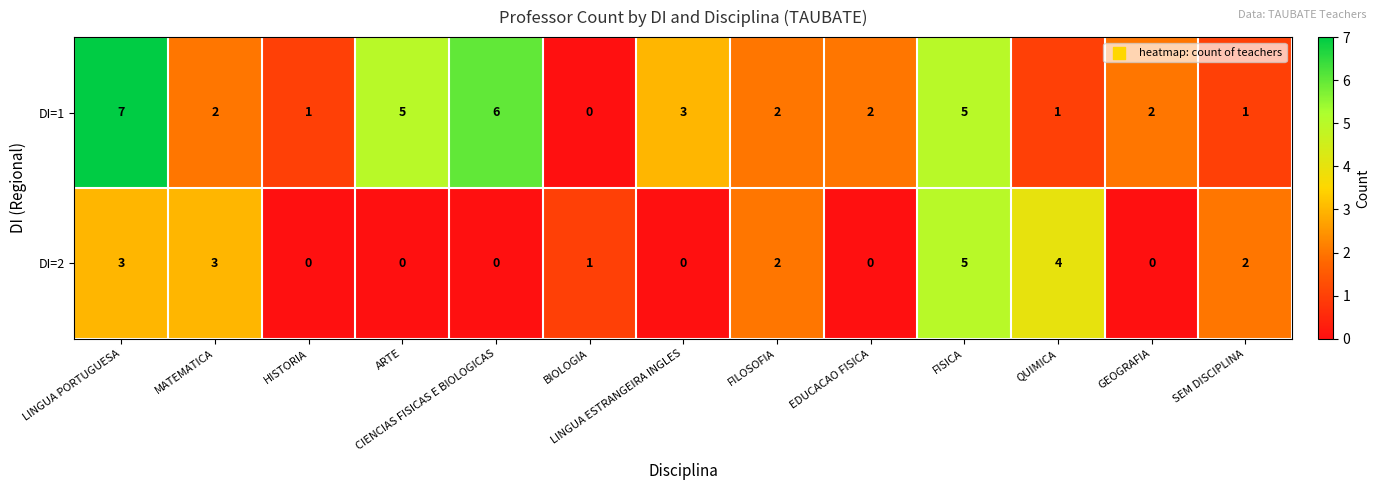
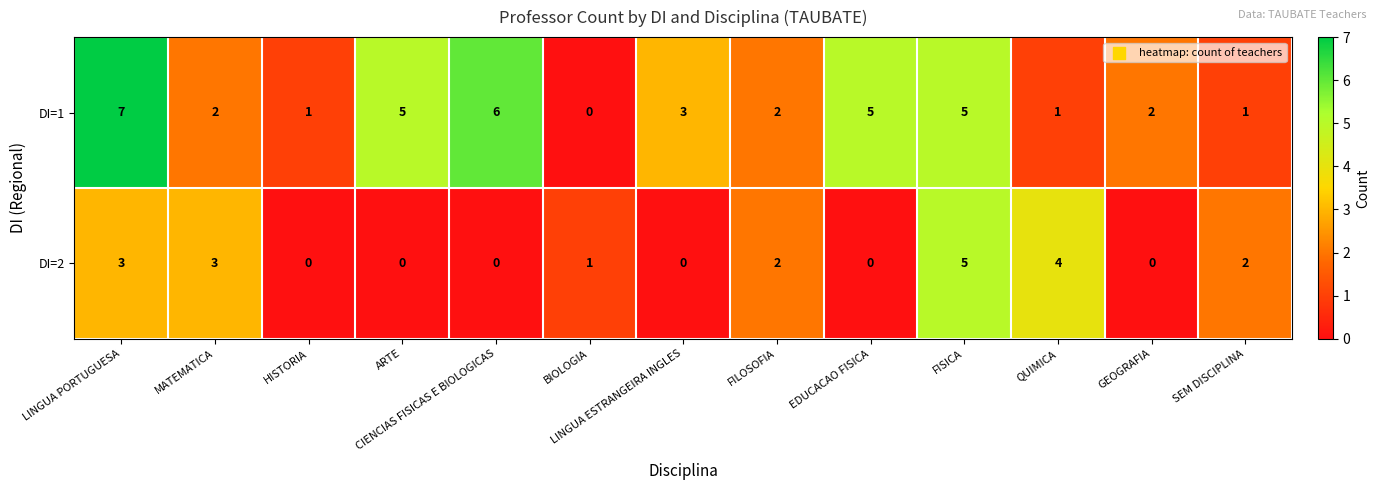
  {
    "DI=1": {
      "LINGUA PORTUGUESA": 7,
      "MATEMATICA": 2,
      "HISTORIA": 1,
      "ARTE": 5,
      "CIENCIAS FISICAS E BIOLOGICAS": 6,
      "BIOLOGIA": 0,
      "LINGUA ESTRANGEIRA INGLES": 3,
      "FILOSOFIA": 2,
-     "EDUCACAO FISICA": 2,
+     "EDUCACAO FISICA": 5,
      "FISICA": 5,
      "QUIMICA": 1,
      "GEOGRAFIA": 2,
      "SEM DISCIPLINA": 1
    },
    "DI=2": {
      "LINGUA PORTUGUESA": 3,
      "MATEMATICA": 3,
      "HISTORIA": 0,
      "ARTE": 0,
      "CIENCIAS FISICAS E BIOLOGICAS": 0,
      "BIOLOGIA": 1,
      "LINGUA ESTRANGEIRA INGLES": 0,
      "FILOSOFIA": 2,
      "EDUCACAO FISICA": 0,
      "FISICA": 5,
      "QUIMICA": 4,
      "GEOGRAFIA": 0,
      "SEM DISCIPLINA": 2
    }
  }
